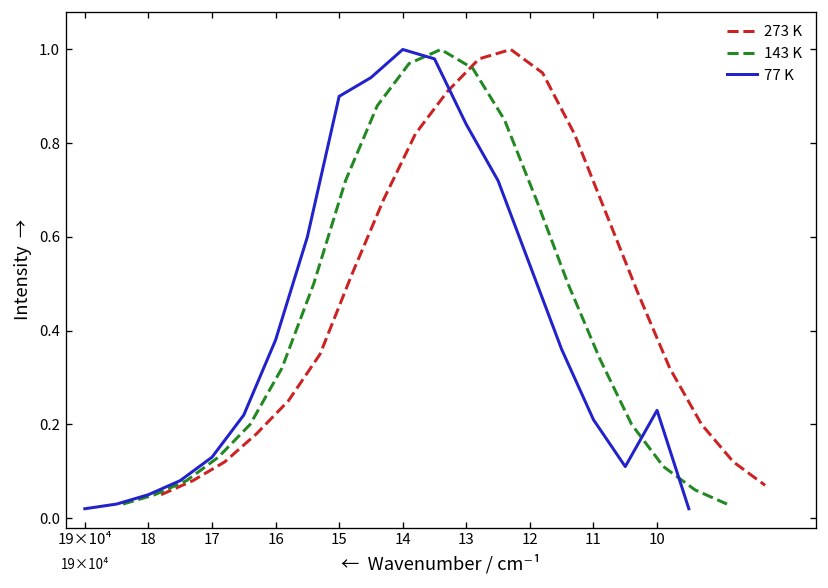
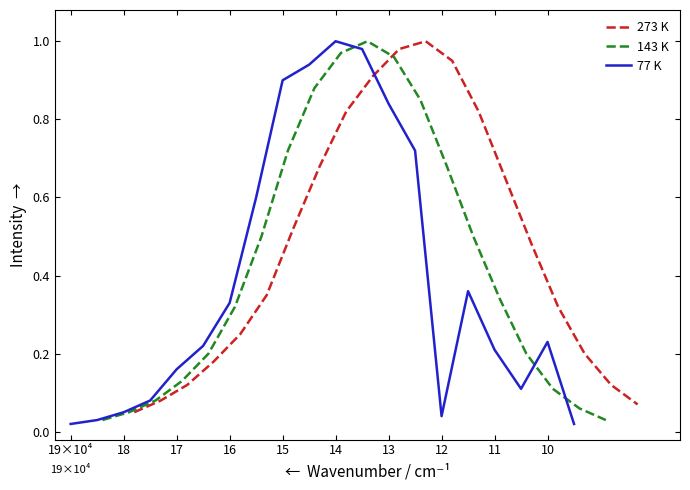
  {
    "77 K": {
      "19×10⁴": 0.02,
      "18": 0.05,
-     "17": 0.13,
-     "16": 0.38,
+     "17": 0.16,
+     "16": 0.33,
      "15": 0.90,
      "14": 1.00,
      "13": 0.84,
-     "12": 0.54,
+     "12": 0.04,
      "11": 0.21,
      "10": 0.23
    }
  }
